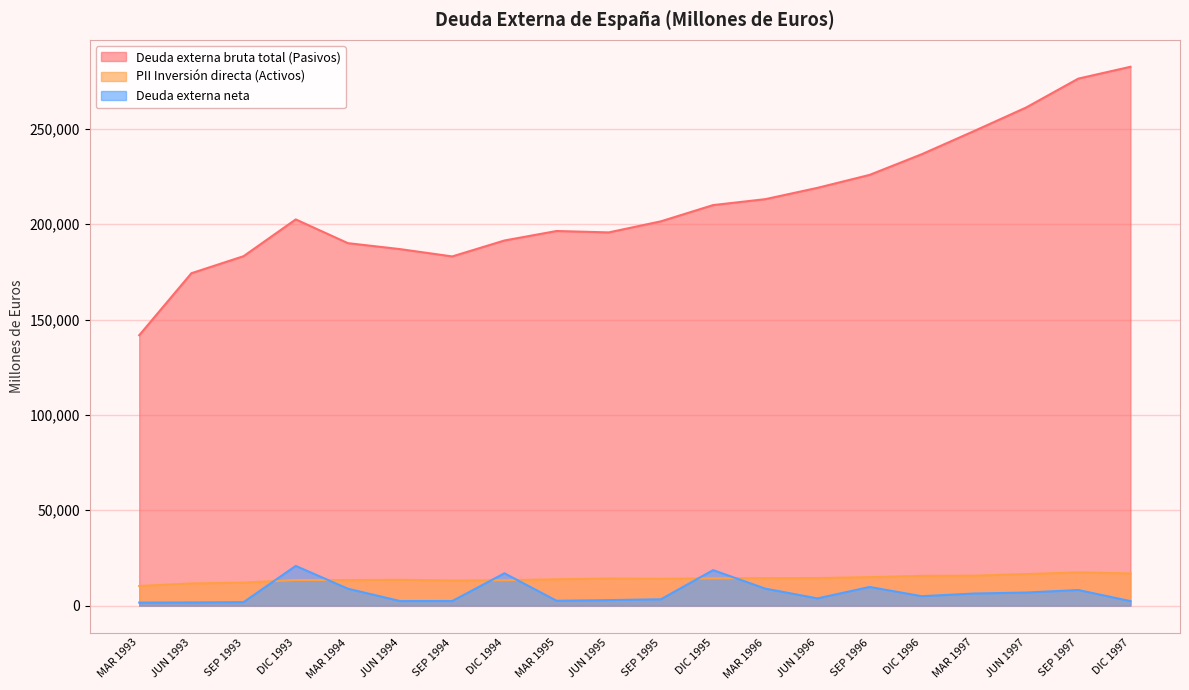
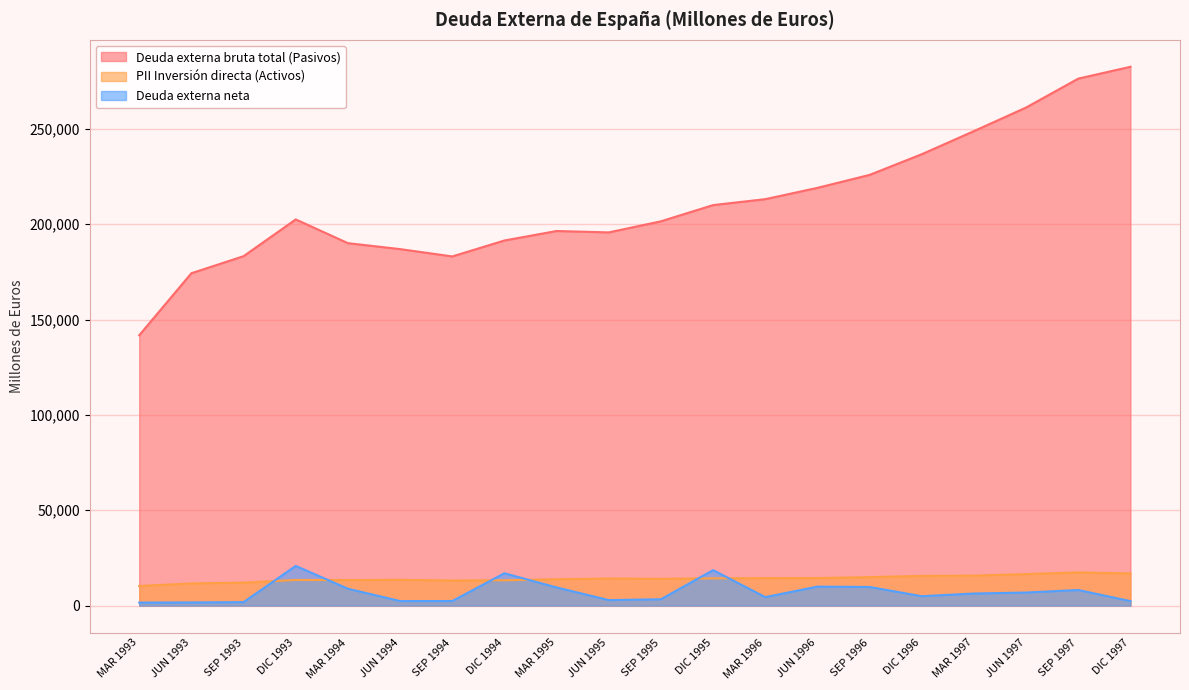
  {
    "Deuda externa neta": {
      "MAR 1993": "2,000",
      "JUN 1993": "2,000",
      "SEP 1993": "2,000",
      "DIC 1993": "21,000",
      "MAR 1994": "9,000",
      "JUN 1994": "2,000",
      "SEP 1994": "2,000",
      "DIC 1994": "17,000",
-     "MAR 1995": "3,000",
+     "MAR 1995": "10,000",
      "JUN 1995": "3,000",
      "SEP 1995": "3,000",
      "DIC 1995": "19,000",
-     "MAR 1996": "9,000",
-     "JUN 1996": "4,000",
+     "MAR 1996": "4,000",
+     "JUN 1996": "10,000",
      "SEP 1996": "10,000",
      "DIC 1996": "5,000",
      "MAR 1997": "6,000",
      "JUN 1997": "7,000",
      "SEP 1997": "8,000",
      "DIC 1997": "2,000"
    }
  }
